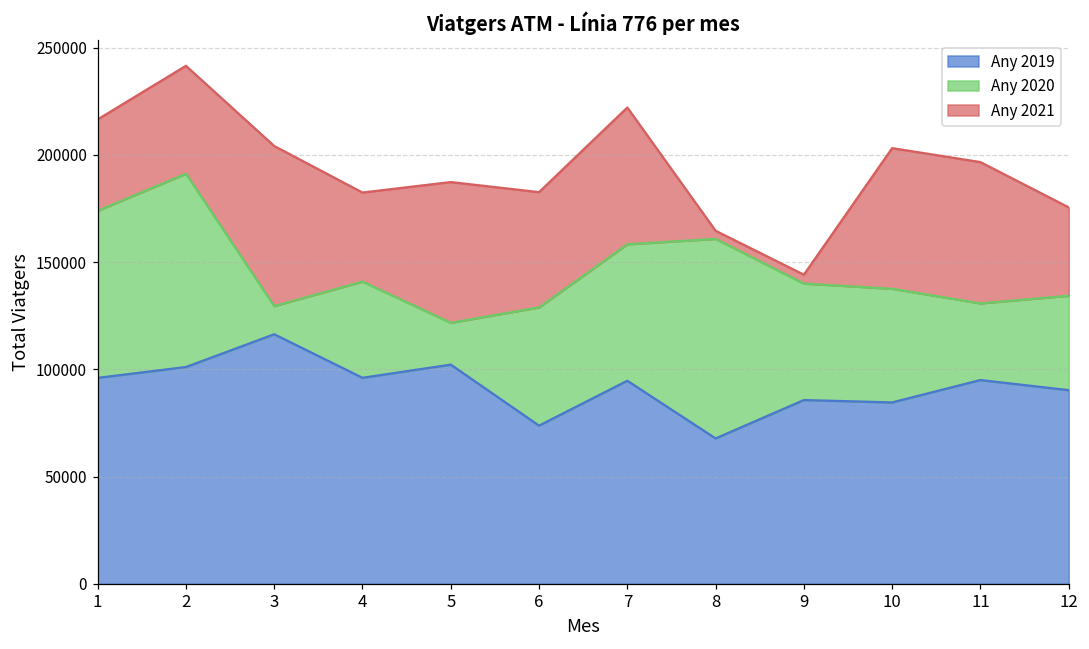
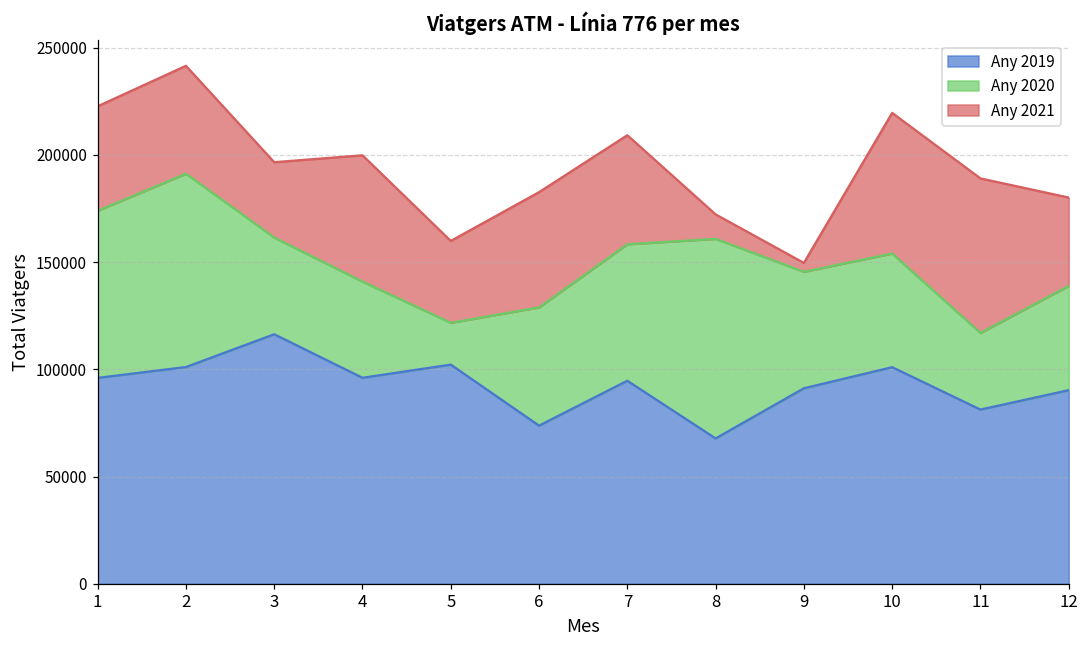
  {
    "Any 2019": {
      "1": 96000,
      "2": 101000,
      "3": 116000,
      "4": 96000,
      "5": 102000,
      "6": 74000,
      "7": 95000,
      "8": 68000,
-     "9": 86000,
-     "10": 85000,
-     "11": 95000,
+     "9": 91000,
+     "10": 101000,
+     "11": 81000,
      "12": 90000
    },
    "Any 2020": {
      "1": 78000,
      "2": 90000,
-     "3": 13000,
+     "3": 45000,
      "4": 45000,
      "5": 20000,
      "6": 55000,
      "7": 64000,
      "8": 93000,
      "9": 54000,
      "10": 53000,
      "11": 36000,
-     "12": 44000
+     "12": 49000
    },
    "Any 2021": {
-     "1": 43000,
+     "1": 49000,
      "2": 50000,
-     "3": 75000,
-     "4": 42000,
-     "5": 66000,
+     "3": 35000,
+     "4": 59000,
+     "5": 38000,
      "6": 54000,
-     "7": 64000,
-     "8": 4000,
+     "7": 51000,
+     "8": 11000,
      "9": 4000,
      "10": 66000,
-     "11": 66000,
+     "11": 72000,
      "12": 41000
    }
  }
